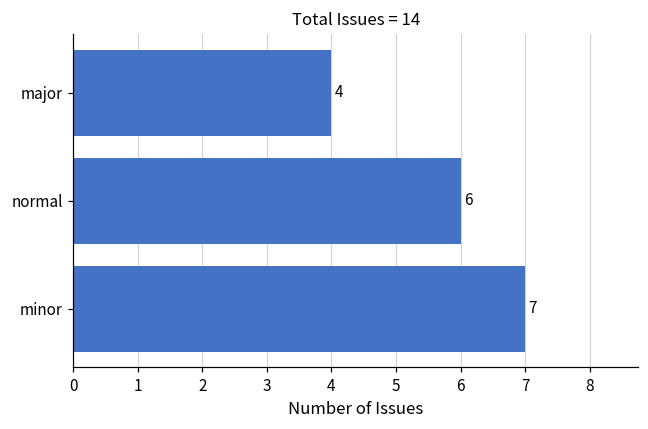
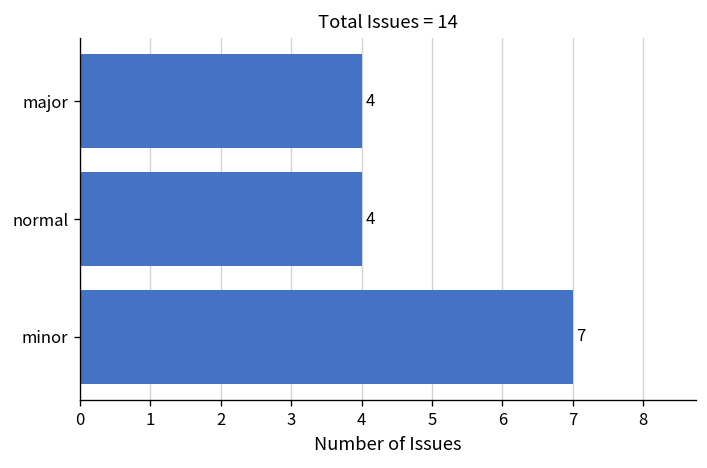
  {
    "major": 4,
-   "normal": 6,
+   "normal": 4,
    "minor": 7
  }
